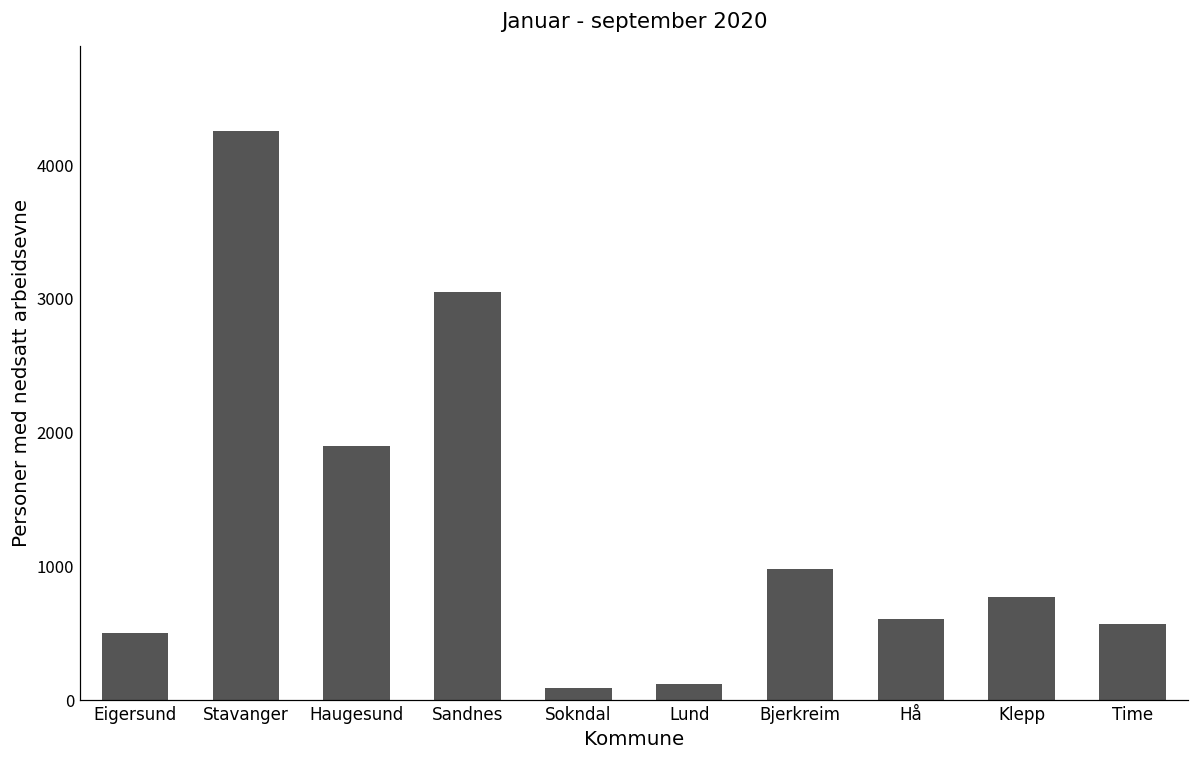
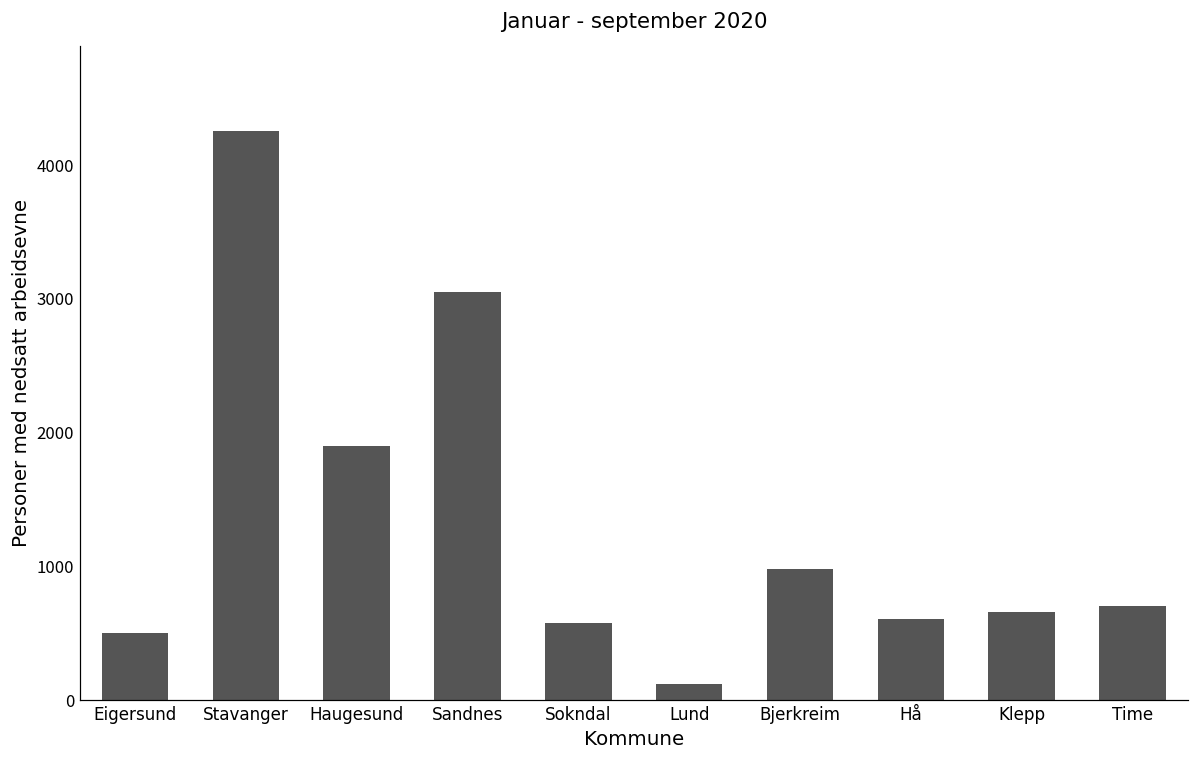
  {
    "Eigersund": 510,
    "Stavanger": 4250,
    "Haugesund": 1900,
    "Sandnes": 3050,
-   "Sokndal": 90,
+   "Sokndal": 580,
    "Lund": 120,
    "Bjerkreim": 980,
    "Hå": 610,
-   "Klepp": 770,
-   "Time": 570
+   "Klepp": 660,
+   "Time": 700
  }
